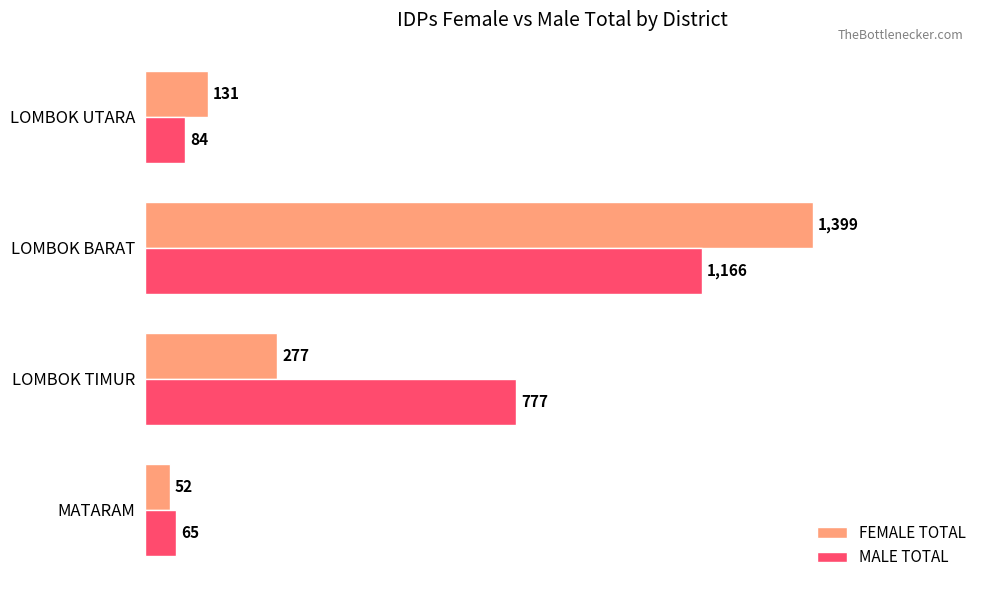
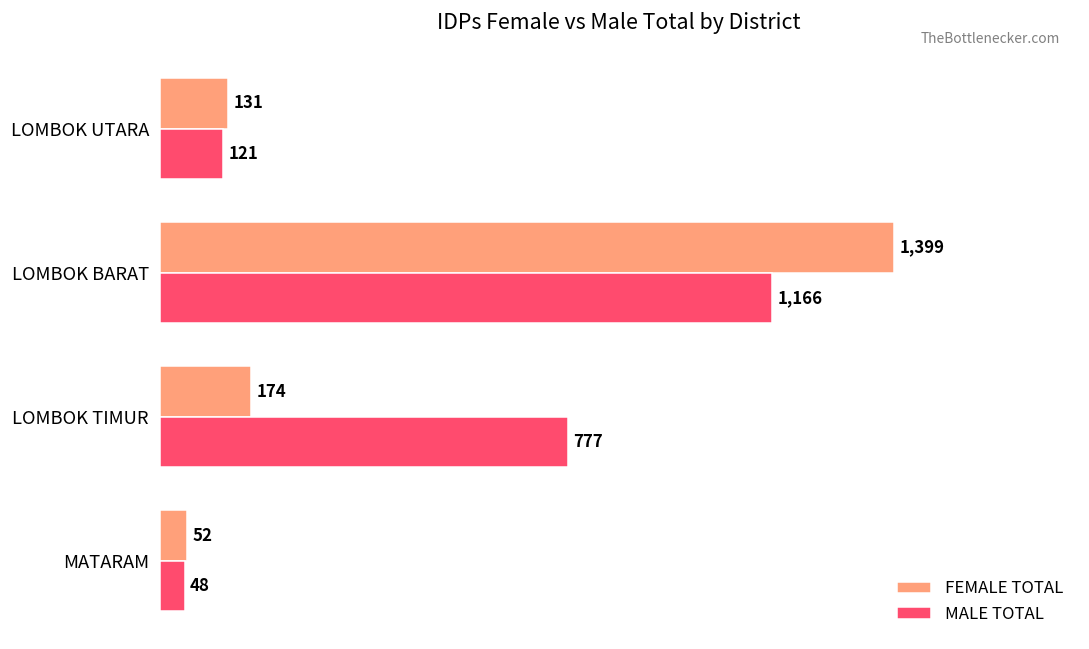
  {
    "FEMALE TOTAL": {
      "LOMBOK UTARA": "131",
      "LOMBOK BARAT": "1,399",
-     "LOMBOK TIMUR": "277",
+     "LOMBOK TIMUR": "174",
      "MATARAM": "52"
    },
    "MALE TOTAL": {
-     "LOMBOK UTARA": "84",
+     "LOMBOK UTARA": "121",
      "LOMBOK BARAT": "1,166",
      "LOMBOK TIMUR": "777",
-     "MATARAM": "65"
+     "MATARAM": "48"
    }
  }
